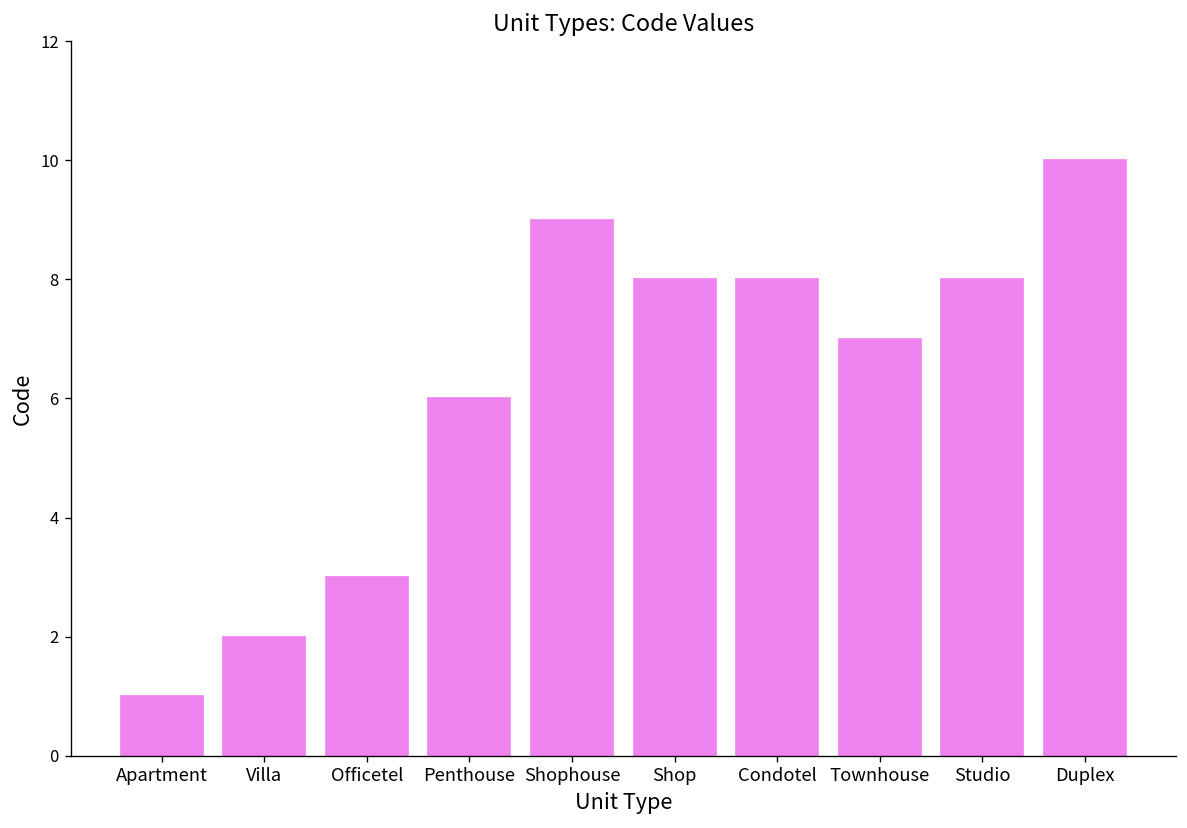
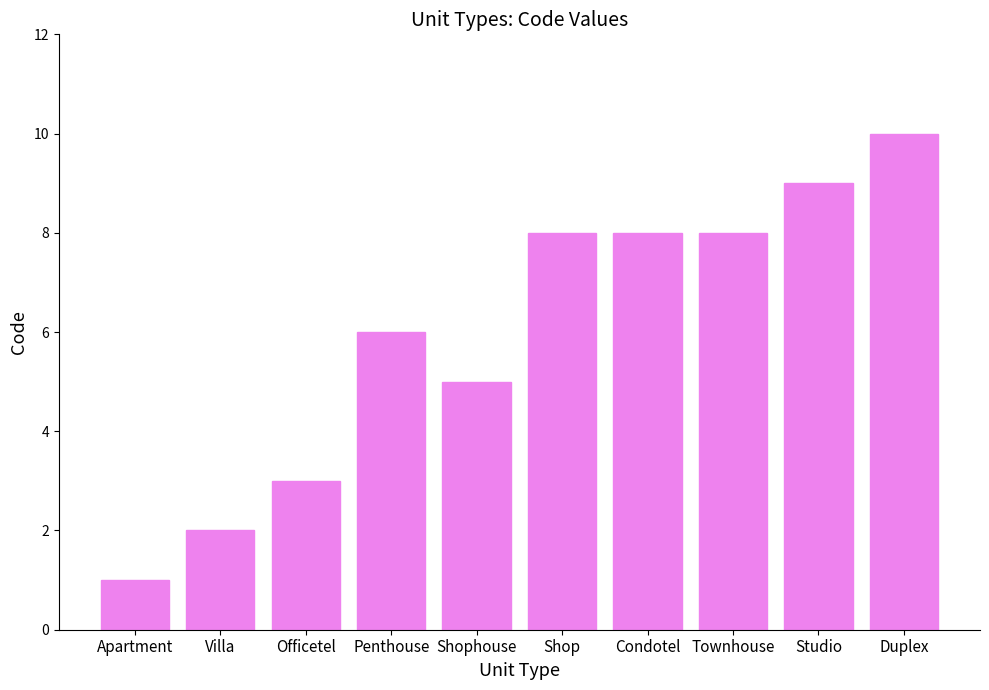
  {
    "Apartment": 1,
    "Villa": 2,
    "Officetel": 3,
    "Penthouse": 6,
-   "Shophouse": 9,
+   "Shophouse": 5,
    "Shop": 8,
    "Condotel": 8,
-   "Townhouse": 7,
-   "Studio": 8,
+   "Townhouse": 8,
+   "Studio": 9,
    "Duplex": 10
  }
